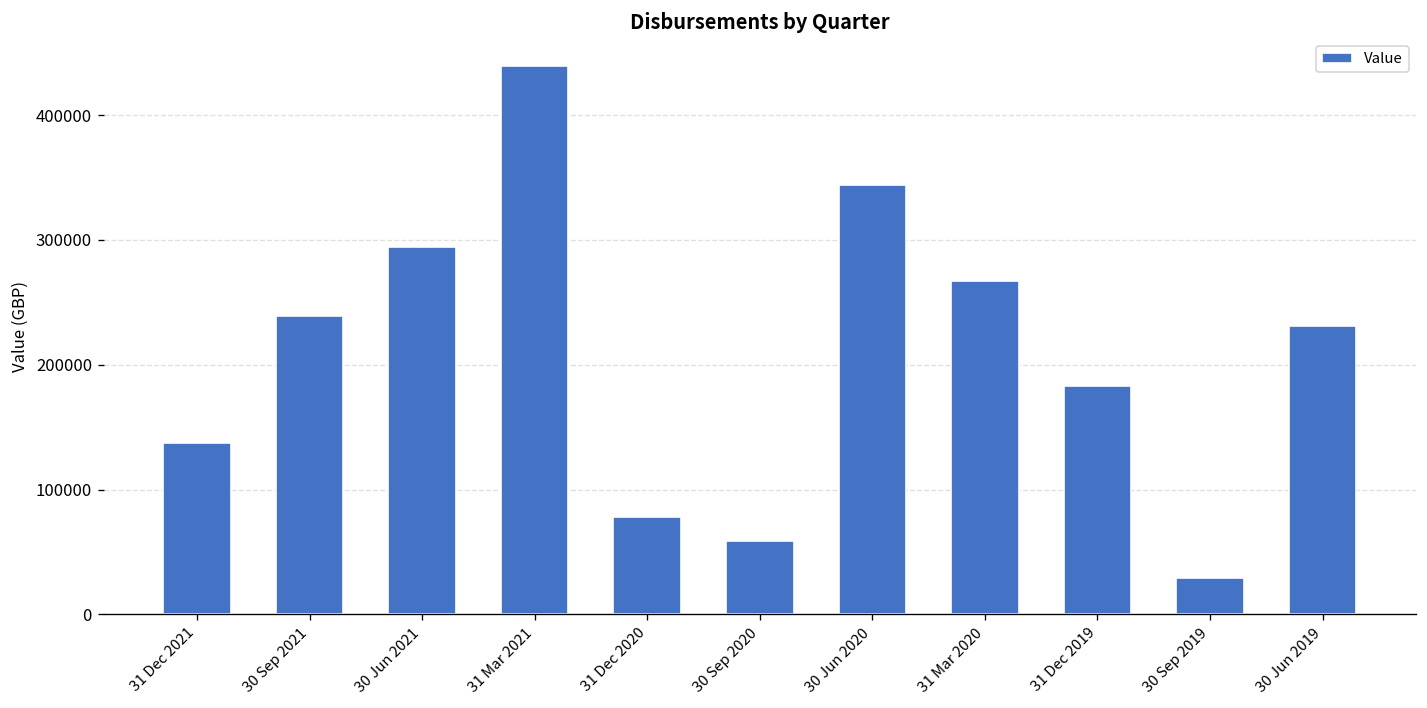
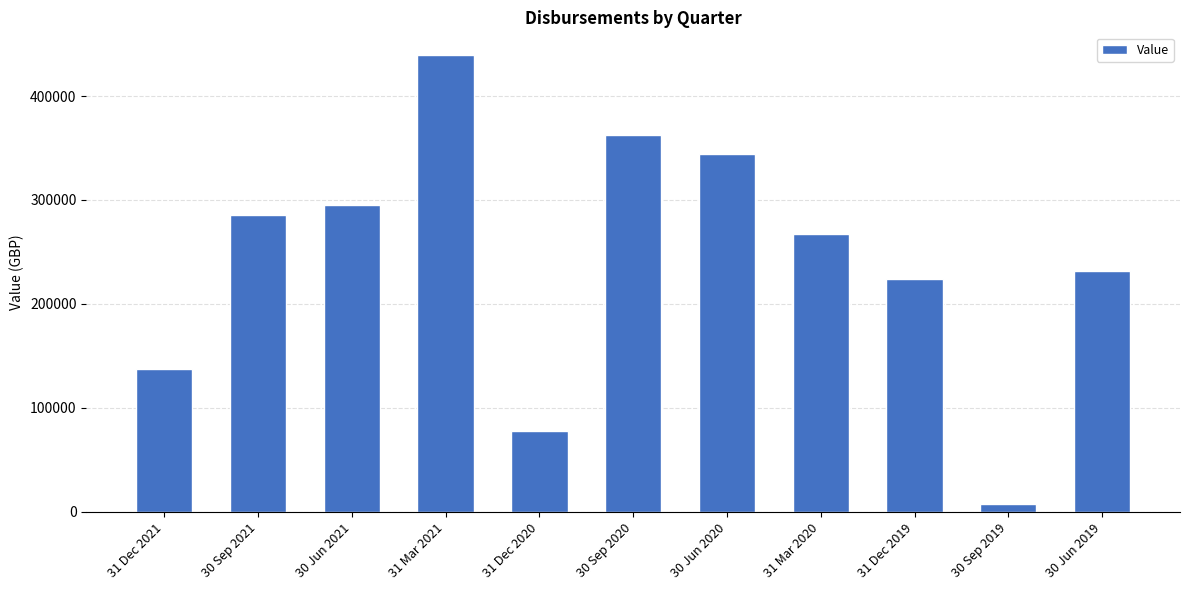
  {
    "31 Dec 2021": 137000,
-   "30 Sep 2021": 239000,
+   "30 Sep 2021": 286000,
    "30 Jun 2021": 295000,
    "31 Mar 2021": 439000,
    "31 Dec 2020": 78000,
-   "30 Sep 2020": 59000,
+   "30 Sep 2020": 362000,
    "30 Jun 2020": 344000,
    "31 Mar 2020": 267000,
-   "31 Dec 2019": 183000,
-   "30 Sep 2019": 29000,
+   "31 Dec 2019": 224000,
+   "30 Sep 2019": 8000,
    "30 Jun 2019": 231000
  }
